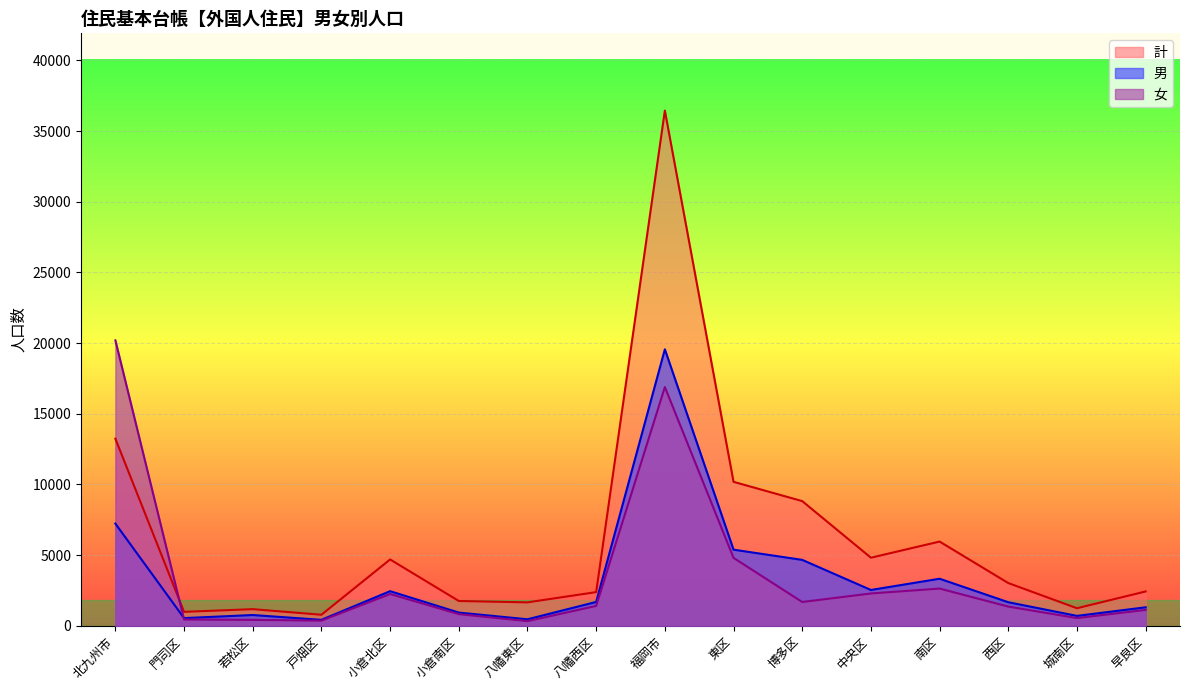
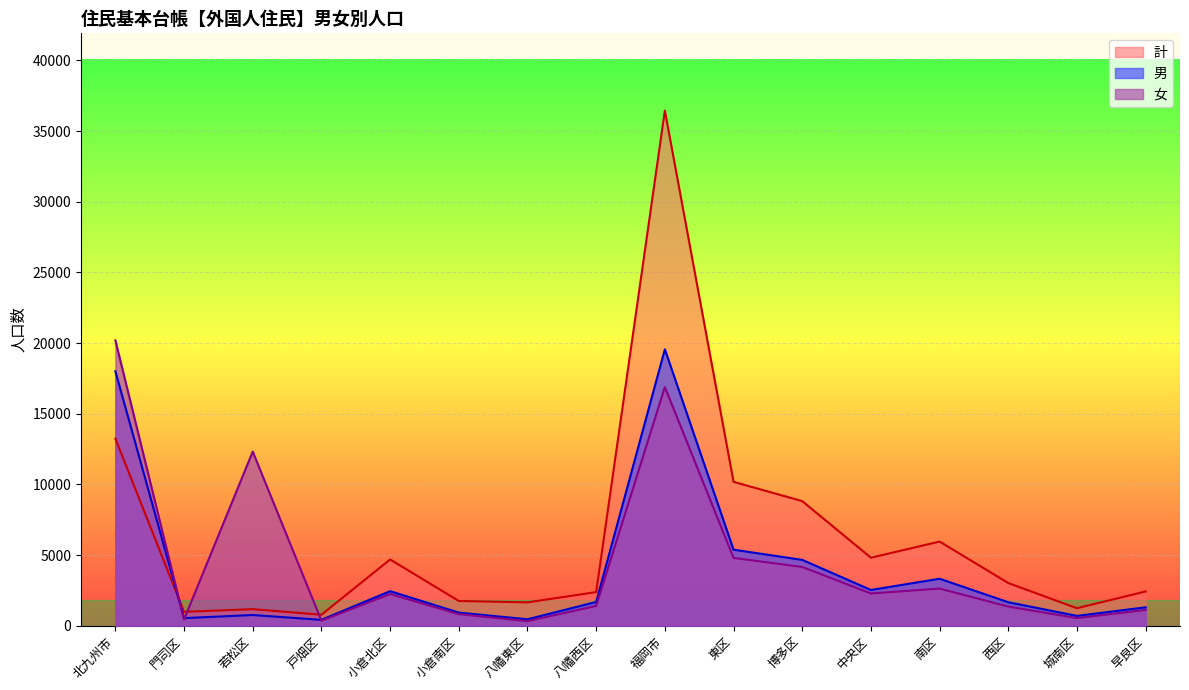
  {
    "計": {
      "北九州市": 13200,
      "門司区": 1000,
      "若松区": 1200,
      "戸畑区": 800,
      "小倉北区": 4700,
      "小倉南区": 1800,
      "八幡東区": 1700,
      "八幡西区": 2400,
      "福岡市": 36400,
      "東区": 10200,
      "博多区": 8800,
      "中央区": 4800,
      "南区": 6000,
      "西区": 3000,
      "城南区": 1200,
      "早良区": 2400
    },
    "男": {
-     "北九州市": 7200,
+     "北九州市": 18000,
      "若松区": 800,
      "小倉北区": 2400,
      "八幡西区": 1700,
      "福岡市": 19600,
      "東区": 5400,
      "博多区": 4700,
      "中央区": 2500,
      "南区": 3300,
      "西区": 1700,
      "早良区": 1300
    },
    "女": {
      "北九州市": 20200,
-     "若松区": 400,
+     "若松区": 12300,
      "小倉北区": 2200,
      "八幡西区": 1400,
      "福岡市": 16900,
      "東区": 4800,
-     "博多区": 1700,
+     "博多区": 4200,
      "中央区": 2300,
      "南区": 2600,
      "西区": 1400,
      "早良区": 1100
    }
  }
